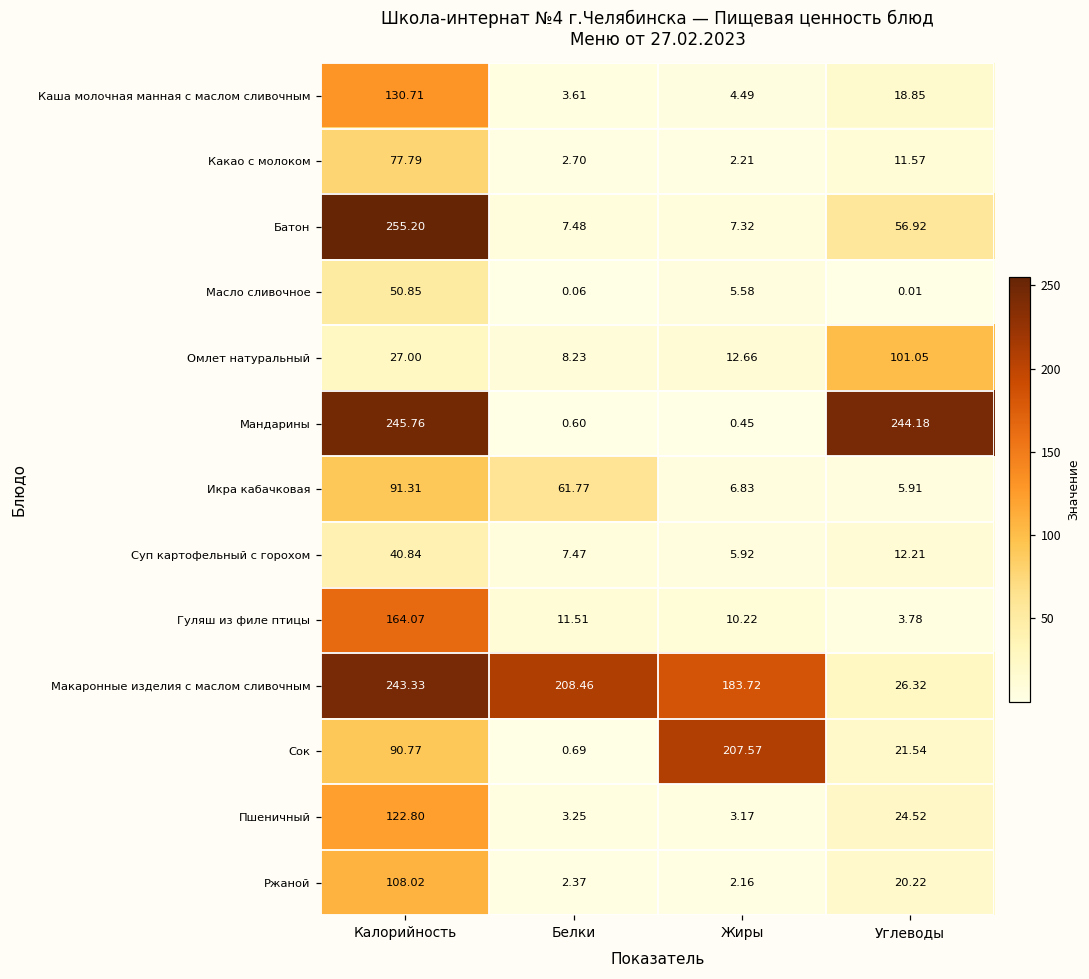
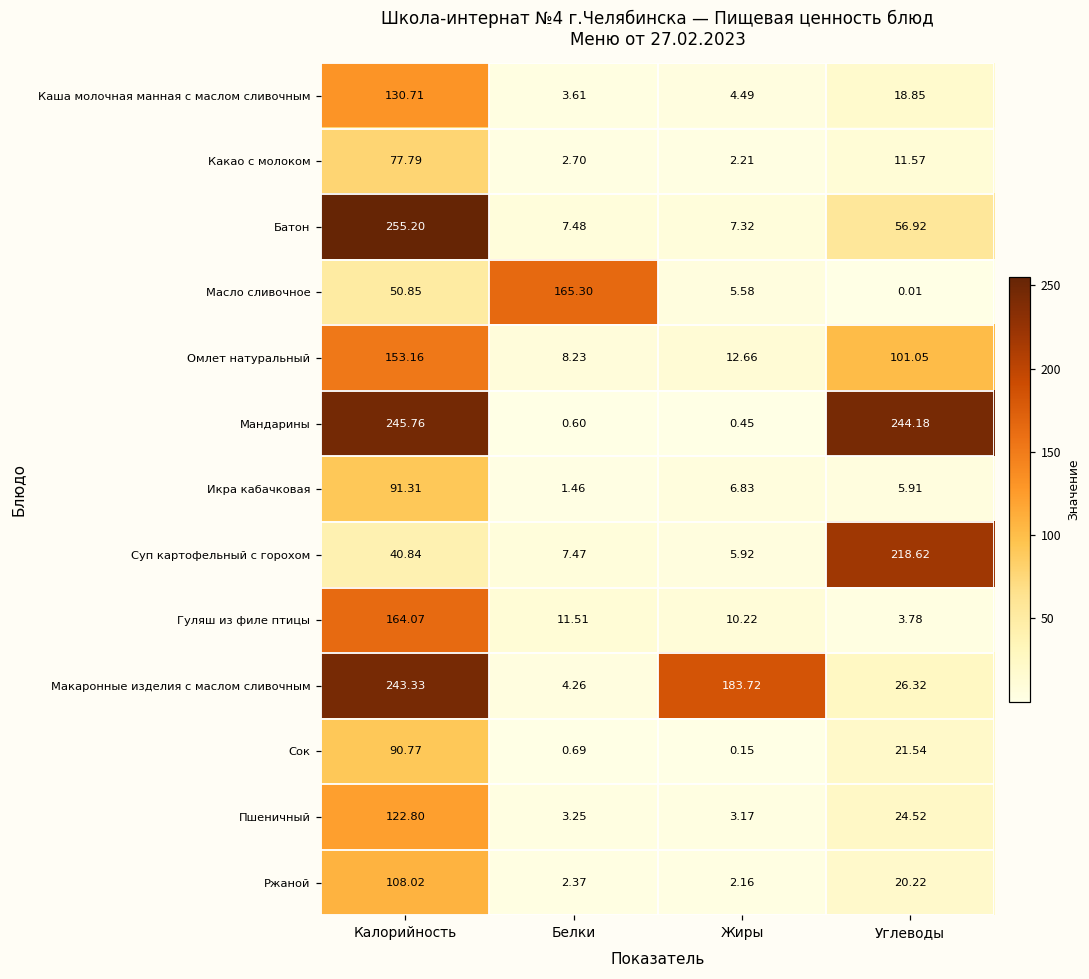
  {
    "Каша молочная манная с маслом сливочным": {
      "Калорийность": 130.71,
      "Белки": 3.61,
      "Жиры": 4.49,
      "Углеводы": 18.85
    },
    "Какао с молоком": {
      "Калорийность": 77.79,
      "Белки": 2.70,
      "Жиры": 2.21,
      "Углеводы": 11.57
    },
    "Батон": {
      "Калорийность": 255.20,
      "Белки": 7.48,
      "Жиры": 7.32,
      "Углеводы": 56.92
    },
    "Масло сливочное": {
      "Калорийность": 50.85,
-     "Белки": 0.06,
+     "Белки": 165.30,
      "Жиры": 5.58,
      "Углеводы": 0.01
    },
    "Омлет натуральный": {
-     "Калорийность": 27.00,
+     "Калорийность": 153.16,
      "Белки": 8.23,
      "Жиры": 12.66,
      "Углеводы": 101.05
    },
    "Мандарины": {
      "Калорийность": 245.76,
      "Белки": 0.60,
      "Жиры": 0.45,
      "Углеводы": 244.18
    },
    "Икра кабачковая": {
      "Калорийность": 91.31,
-     "Белки": 61.77,
+     "Белки": 1.46,
      "Жиры": 6.83,
      "Углеводы": 5.91
    },
    "Суп картофельный с горохом": {
      "Калорийность": 40.84,
      "Белки": 7.47,
      "Жиры": 5.92,
-     "Углеводы": 12.21
+     "Углеводы": 218.62
    },
    "Гуляш из филе птицы": {
      "Калорийность": 164.07,
      "Белки": 11.51,
      "Жиры": 10.22,
      "Углеводы": 3.78
    },
    "Макаронные изделия с маслом сливочным": {
      "Калорийность": 243.33,
-     "Белки": 208.46,
+     "Белки": 4.26,
      "Жиры": 183.72,
      "Углеводы": 26.32
    },
    "Сок": {
      "Калорийность": 90.77,
      "Белки": 0.69,
-     "Жиры": 207.57,
+     "Жиры": 0.15,
      "Углеводы": 21.54
    },
    "Пшеничный": {
      "Калорийность": 122.80,
      "Белки": 3.25,
      "Жиры": 3.17,
      "Углеводы": 24.52
    },
    "Ржаной": {
      "Калорийность": 108.02,
      "Белки": 2.37,
      "Жиры": 2.16,
      "Углеводы": 20.22
    }
  }
